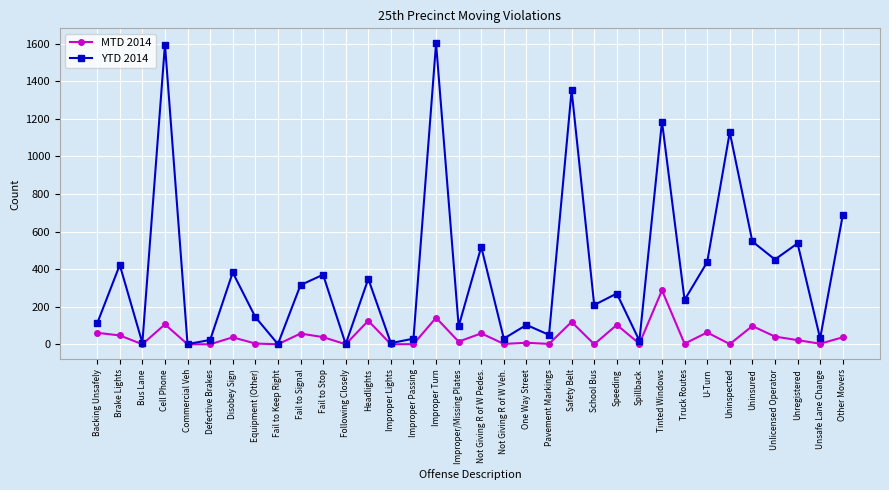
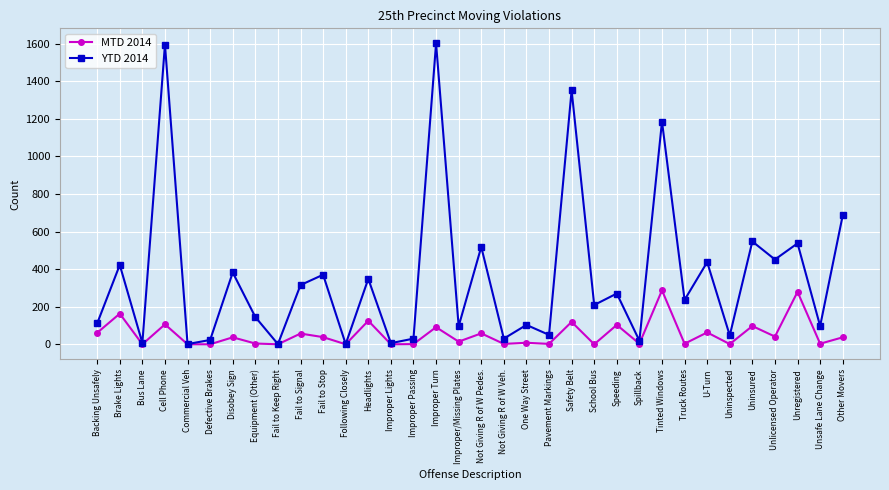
  {
    "MTD 2014": {
      "Backing Unsafely": 60,
-     "Brake Lights": 50,
+     "Brake Lights": 160,
      "Cell Phone": 110,
      "Defective Brakes": 0,
      "Disobey Sign": 40,
      "Equipment (Other)": 0,
      "Fail to Signal": 60,
      "Fail to Stop": 40,
      "Headlights": 130,
      "Improper Passing": 0,
-     "Improper Turn": 140,
+     "Improper Turn": 90,
      "Improper/Missing Plates": 10,
      "Not Giving R of W Pedes.": 60,
      "Not Giving R of W Veh.": 0,
      "One Way Street": 10,
      "Pavement Markings": 0,
      "Safety Belt": 120,
      "School Bus": 0,
      "Speeding": 100,
      "Spillback": 0,
      "Tinted Windows": 290,
      "Truck Routes": 0,
      "U-Turn": 60,
      "Uninspected": 0,
      "Uninsured": 100,
      "Unlicensed Operator": 40,
-     "Unregistered": 20,
+     "Unregistered": 280,
      "Unsafe Lane Change": 0,
      "Other Movers": 40
    },
    "YTD 2014": {
      "Backing Unsafely": 110,
      "Brake Lights": 420,
      "Cell Phone": 1600,
      "Defective Brakes": 20,
      "Disobey Sign": 380,
      "Equipment (Other)": 150,
      "Fail to Signal": 320,
      "Fail to Stop": 370,
      "Headlights": 350,
      "Improper Passing": 30,
      "Improper Turn": 1600,
      "Improper/Missing Plates": 100,
      "Not Giving R of W Pedes.": 520,
      "Not Giving R of W Veh.": 30,
      "One Way Street": 100,
      "Pavement Markings": 50,
      "Safety Belt": 1350,
      "School Bus": 210,
      "Speeding": 270,
      "Spillback": 20,
      "Tinted Windows": 1190,
      "Truck Routes": 240,
      "U-Turn": 440,
-     "Uninspected": 1130,
+     "Uninspected": 50,
      "Uninsured": 550,
      "Unlicensed Operator": 450,
      "Unregistered": 540,
-     "Unsafe Lane Change": 30,
+     "Unsafe Lane Change": 100,
      "Other Movers": 690
    }
  }
